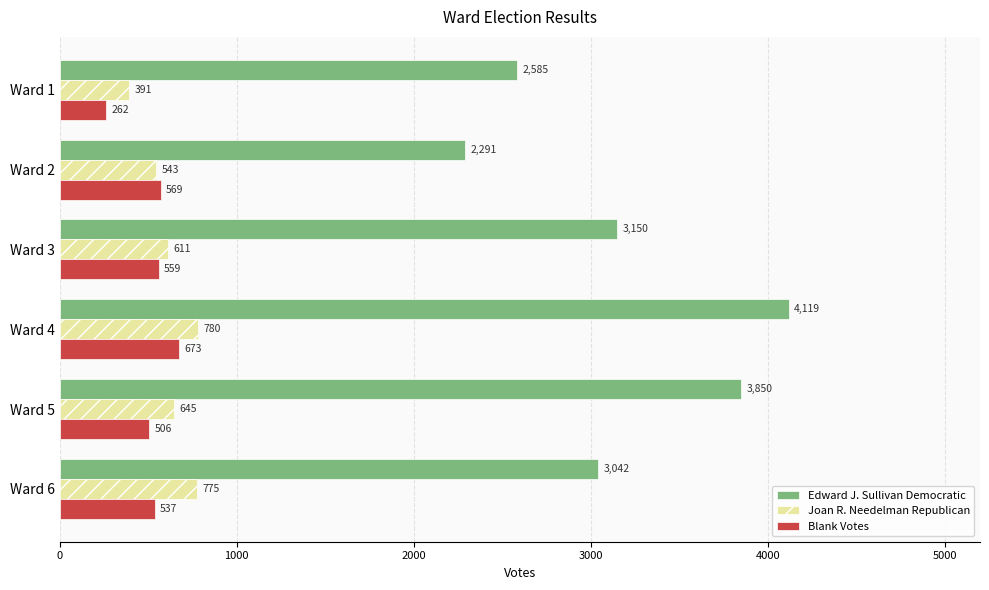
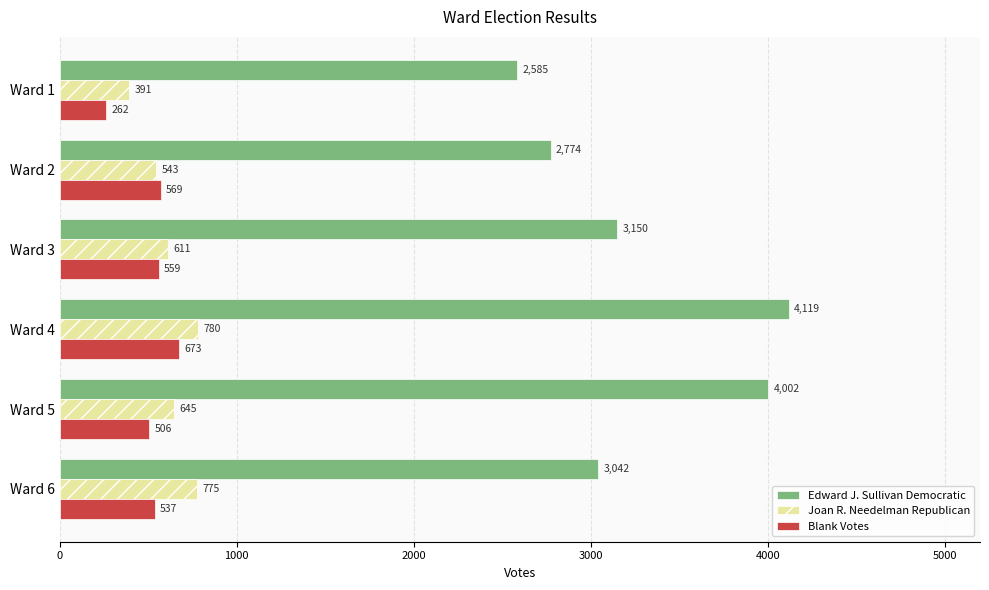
  {
    "Edward J. Sullivan Democratic": {
      "Ward 1": "2,585",
-     "Ward 2": "2,291",
+     "Ward 2": "2,774",
      "Ward 3": "3,150",
      "Ward 4": "4,119",
-     "Ward 5": "3,850",
+     "Ward 5": "4,002",
      "Ward 6": "3,042"
    },
    "Joan R. Needelman Republican": {
      "Ward 1": "391",
      "Ward 2": "543",
      "Ward 3": "611",
      "Ward 4": "780",
      "Ward 5": "645",
      "Ward 6": "775"
    },
    "Blank Votes": {
      "Ward 1": "262",
      "Ward 2": "569",
      "Ward 3": "559",
      "Ward 4": "673",
      "Ward 5": "506",
      "Ward 6": "537"
    }
  }
